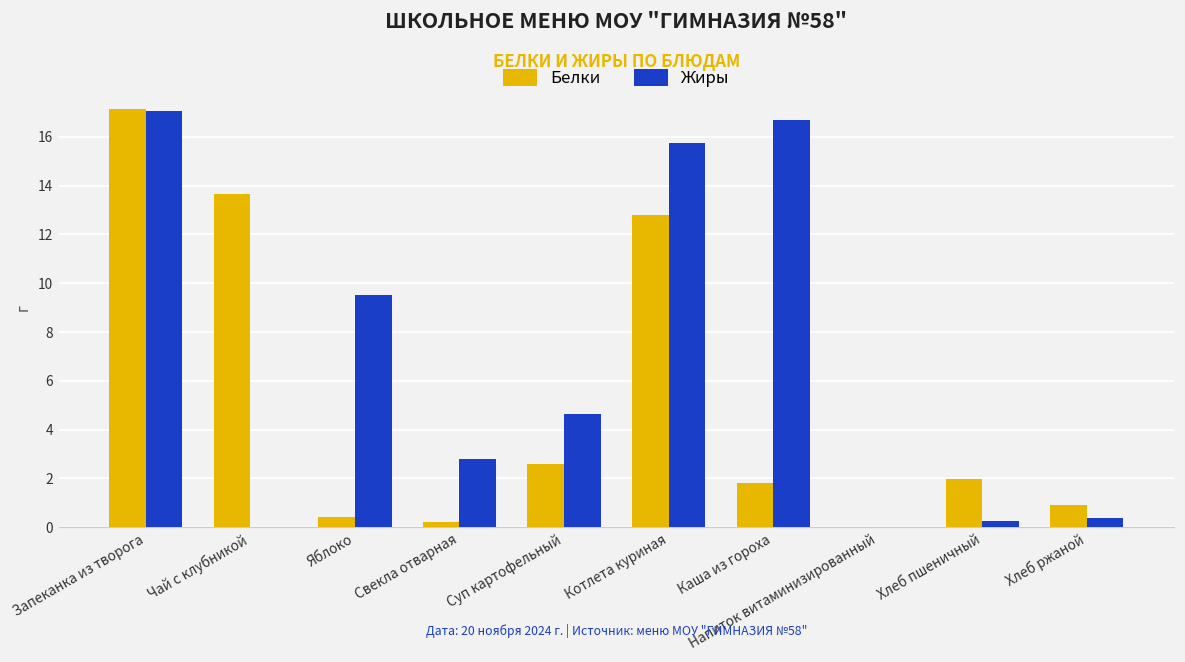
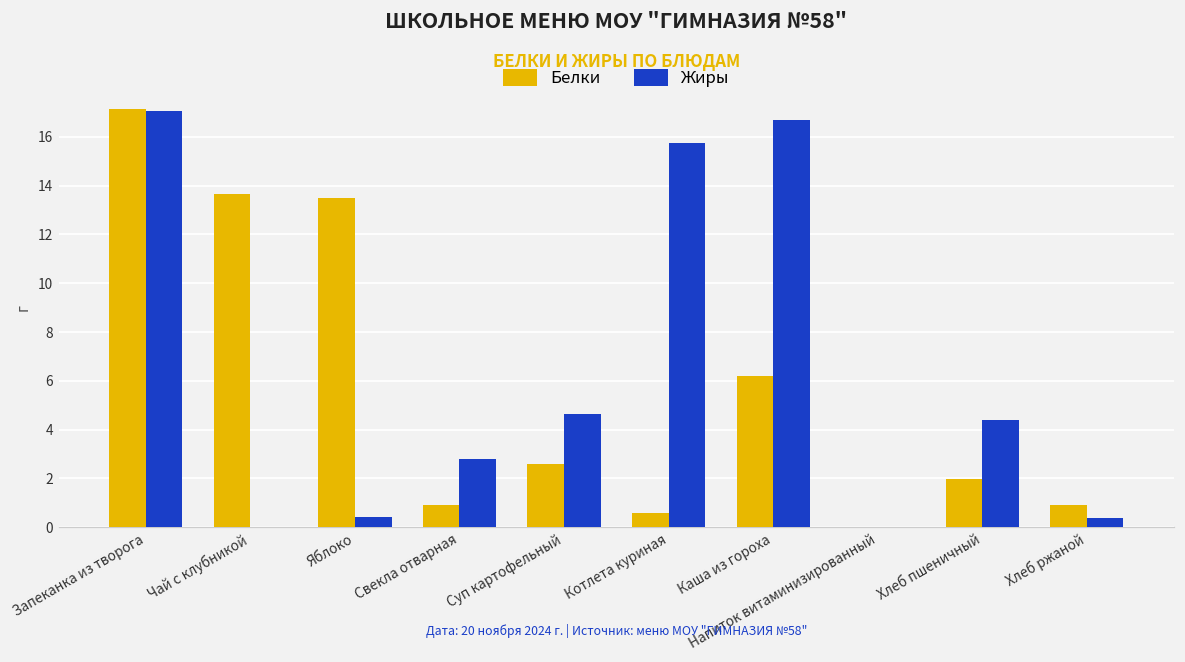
  {
    "Белки": {
      "Запеканка из творога": 17.1,
      "Чай с клубникой": 13.7,
-     "Яблоко": 0.4,
-     "Свекла отварная": 0.2,
+     "Яблоко": 13.5,
+     "Свекла отварная": 0.9,
      "Суп картофельный": 2.6,
-     "Котлета куриная": 12.8,
-     "Каша из гороха": 1.8,
+     "Котлета куриная": 0.6,
+     "Каша из гороха": 6.2,
      "Напиток витаминизированный": 0.0,
      "Хлеб пшеничный": 2.0,
      "Хлеб ржаной": 0.9
    },
    "Жиры": {
      "Запеканка из творога": 17.0,
-     "Яблоко": 9.5,
+     "Яблоко": 0.4,
      "Свекла отварная": 2.8,
      "Суп картофельный": 4.6,
      "Котлета куриная": 15.8,
      "Каша из гороха": 16.7,
      "Напиток витаминизированный": 0.0,
-     "Хлеб пшеничный": 0.3,
+     "Хлеб пшеничный": 4.4,
      "Хлеб ржаной": 0.4
    }
  }
